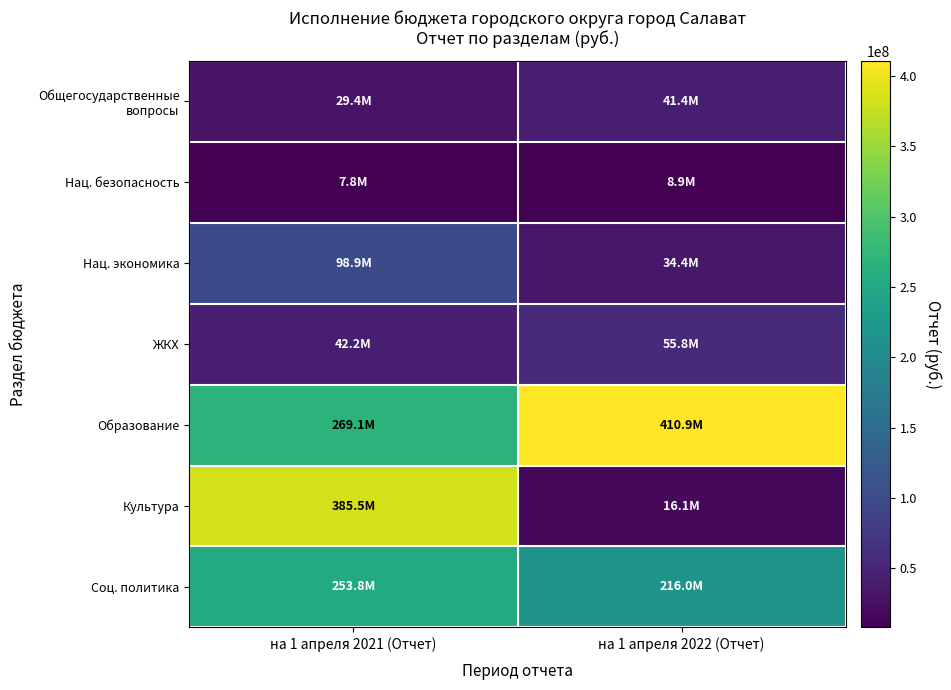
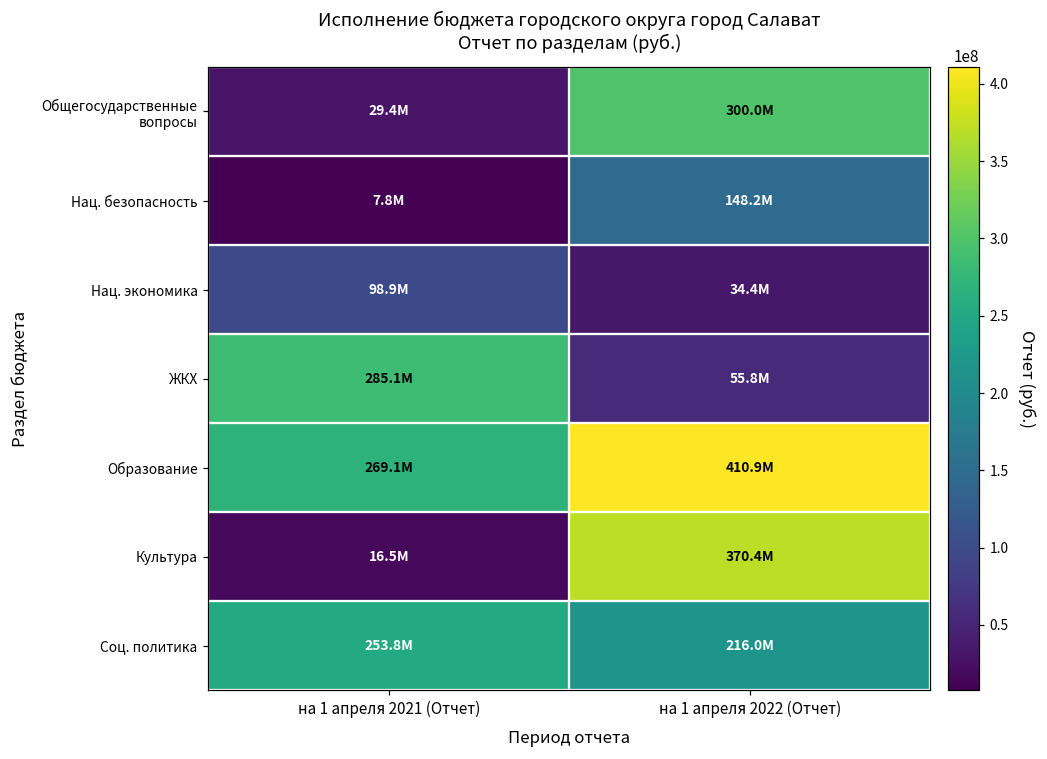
  {
    "Общегосударственные вопросы": {
      "на 1 апреля 2021 (Отчет)": "29.4M",
-     "на 1 апреля 2022 (Отчет)": "41.4M"
+     "на 1 апреля 2022 (Отчет)": "300.0M"
    },
    "Нац. безопасность": {
      "на 1 апреля 2021 (Отчет)": "7.8M",
-     "на 1 апреля 2022 (Отчет)": "8.9M"
+     "на 1 апреля 2022 (Отчет)": "148.2M"
    },
    "Нац. экономика": {
      "на 1 апреля 2021 (Отчет)": "98.9M",
      "на 1 апреля 2022 (Отчет)": "34.4M"
    },
    "ЖКХ": {
-     "на 1 апреля 2021 (Отчет)": "42.2M",
+     "на 1 апреля 2021 (Отчет)": "285.1M",
      "на 1 апреля 2022 (Отчет)": "55.8M"
    },
    "Образование": {
      "на 1 апреля 2021 (Отчет)": "269.1M",
      "на 1 апреля 2022 (Отчет)": "410.9M"
    },
    "Культура": {
-     "на 1 апреля 2021 (Отчет)": "385.5M",
-     "на 1 апреля 2022 (Отчет)": "16.1M"
+     "на 1 апреля 2021 (Отчет)": "16.5M",
+     "на 1 апреля 2022 (Отчет)": "370.4M"
    },
    "Соц. политика": {
      "на 1 апреля 2021 (Отчет)": "253.8M",
      "на 1 апреля 2022 (Отчет)": "216.0M"
    }
  }
